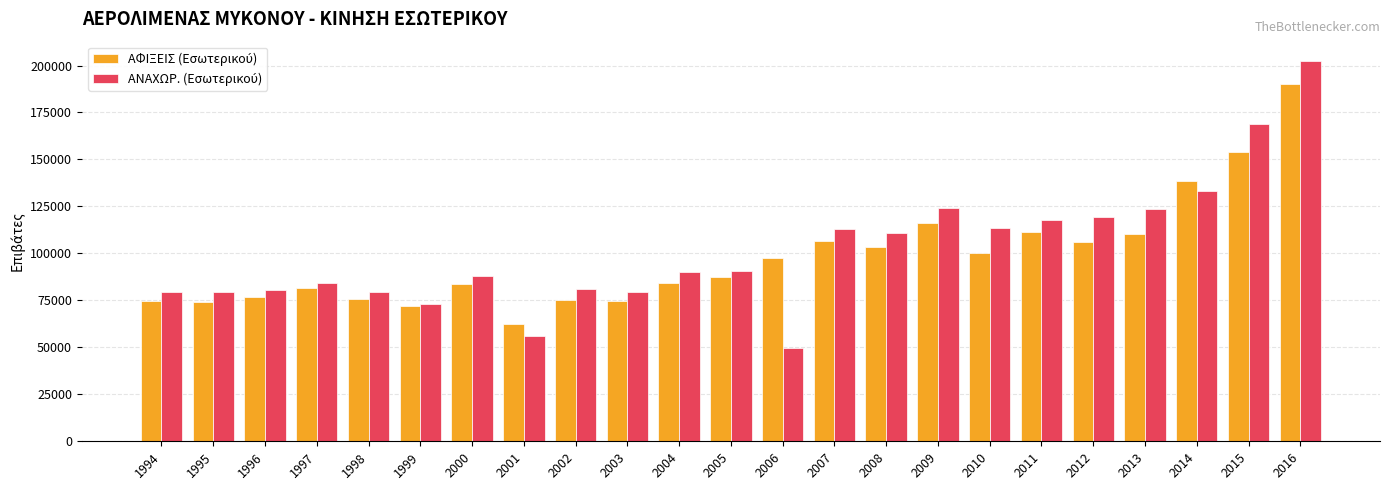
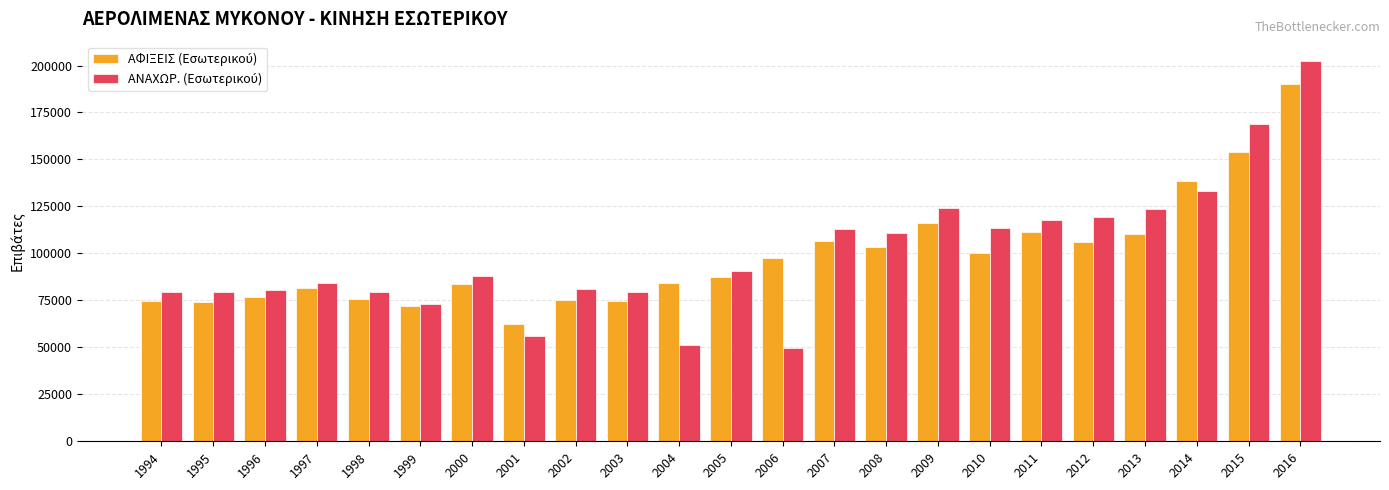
  {
    "ΑΦΙΞΕΙΣ (Εσωτερικού)": {
      "1994": 75000,
      "1995": 74000,
      "1996": 77000,
      "1997": 81000,
      "1998": 76000,
      "1999": 72000,
      "2000": 84000,
      "2001": 62000,
      "2002": 75000,
      "2003": 75000,
      "2004": 84000,
      "2005": 87000,
      "2006": 98000,
      "2007": 107000,
      "2008": 104000,
      "2009": 116000,
      "2010": 100000,
      "2011": 111000,
      "2012": 106000,
      "2013": 110000,
      "2014": 139000,
      "2015": 154000,
      "2016": 190000
    },
    "ΑΝΑΧΩΡ. (Εσωτερικού)": {
      "1994": 80000,
      "1995": 79000,
      "1996": 81000,
      "1997": 84000,
      "1998": 79000,
      "1999": 73000,
      "2000": 88000,
      "2001": 56000,
      "2002": 81000,
      "2003": 79000,
-     "2004": 90000,
+     "2004": 51000,
      "2005": 91000,
      "2006": 50000,
      "2007": 113000,
      "2008": 111000,
      "2009": 124000,
      "2010": 114000,
      "2011": 118000,
      "2012": 120000,
      "2013": 124000,
      "2014": 133000,
      "2015": 169000,
      "2016": 203000
    }
  }
